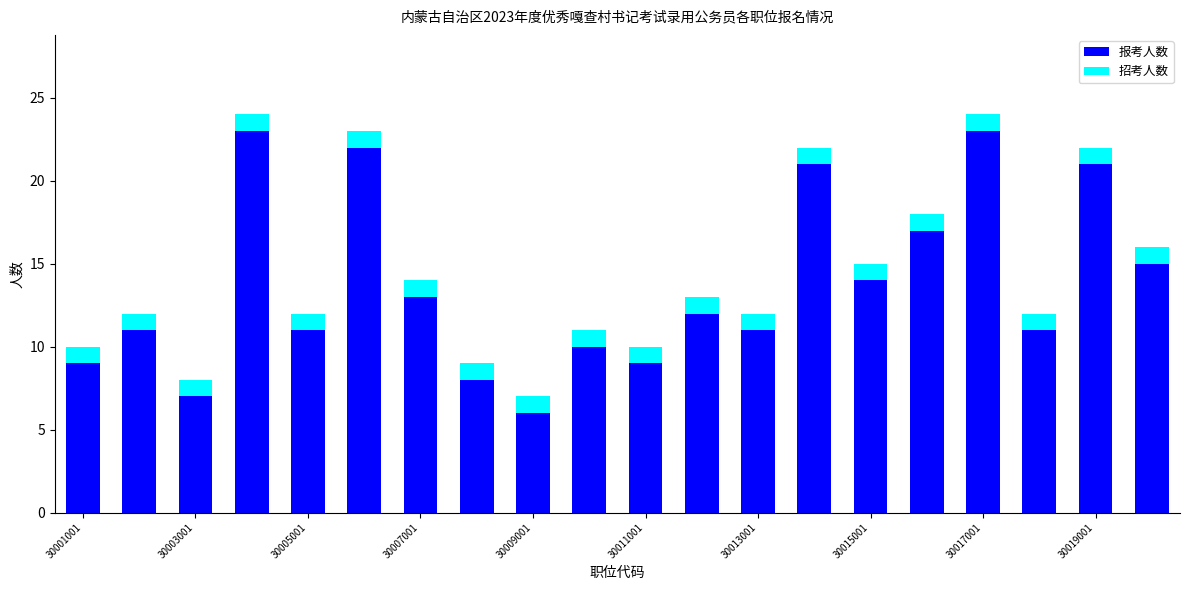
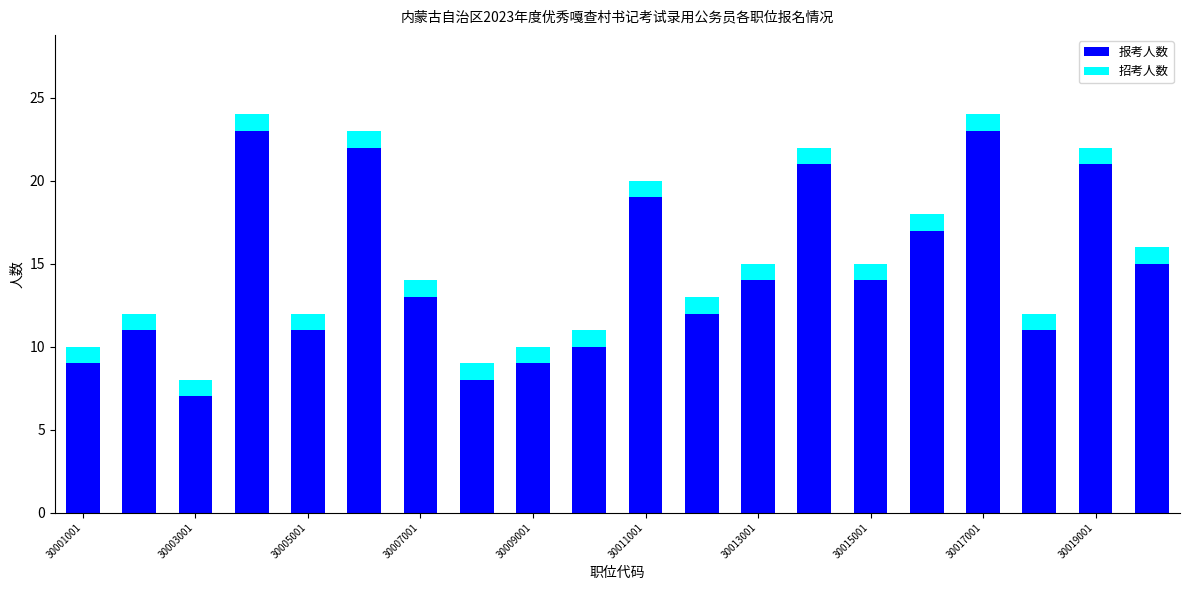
  {
    "报考人数": {
      "30001001": 9,
      "30003001": 7,
      "30005001": 11,
      "30007001": 13,
-     "30009001": 6,
-     "30011001": 9,
-     "30013001": 11,
+     "30009001": 9,
+     "30011001": 19,
+     "30013001": 14,
      "30015001": 14,
      "30017001": 23,
      "30019001": 21
    },
    "招考人数": {
      "30001001": 1,
      "30003001": 1,
      "30005001": 1,
      "30007001": 1,
      "30009001": 1,
      "30011001": 1,
      "30013001": 1,
      "30015001": 1,
      "30017001": 1,
      "30019001": 1
    }
  }
